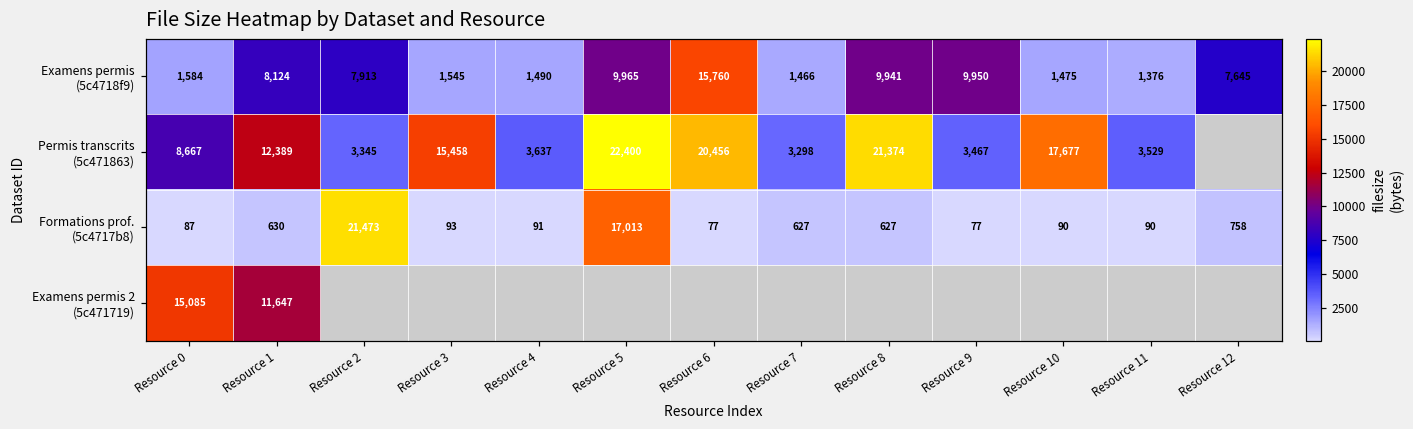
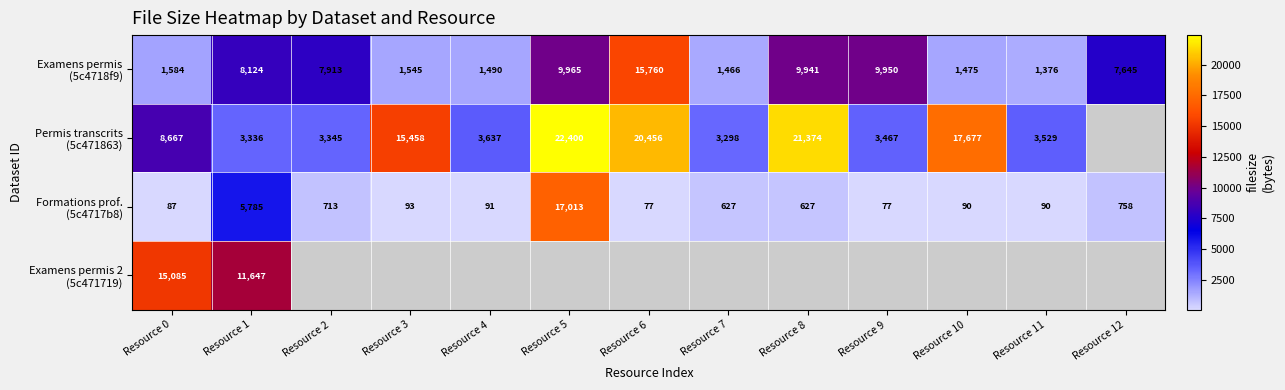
  {
    "Examens permis (5c4718f9)": {
      "Resource 0": "1,584",
      "Resource 1": "8,124",
      "Resource 2": "7,913",
      "Resource 3": "1,545",
      "Resource 4": "1,490",
      "Resource 5": "9,965",
      "Resource 6": "15,760",
      "Resource 7": "1,466",
      "Resource 8": "9,941",
      "Resource 9": "9,950",
      "Resource 10": "1,475",
      "Resource 11": "1,376",
      "Resource 12": "7,645"
    },
    "Permis transcrits (5c471863)": {
      "Resource 0": "8,667",
-     "Resource 1": "12,389",
+     "Resource 1": "3,336",
      "Resource 2": "3,345",
      "Resource 3": "15,458",
      "Resource 4": "3,637",
      "Resource 5": "22,400",
      "Resource 6": "20,456",
      "Resource 7": "3,298",
      "Resource 8": "21,374",
      "Resource 9": "3,467",
      "Resource 10": "17,677",
      "Resource 11": "3,529"
    },
    "Formations prof. (5c4717b8)": {
      "Resource 0": "87",
-     "Resource 1": "630",
-     "Resource 2": "21,473",
+     "Resource 1": "5,785",
+     "Resource 2": "713",
      "Resource 3": "93",
      "Resource 4": "91",
      "Resource 5": "17,013",
      "Resource 6": "77",
      "Resource 7": "627",
      "Resource 8": "627",
      "Resource 9": "77",
      "Resource 10": "90",
      "Resource 11": "90",
      "Resource 12": "758"
    },
    "Examens permis 2 (5c471719)": {
      "Resource 0": "15,085",
      "Resource 1": "11,647"
    }
  }
